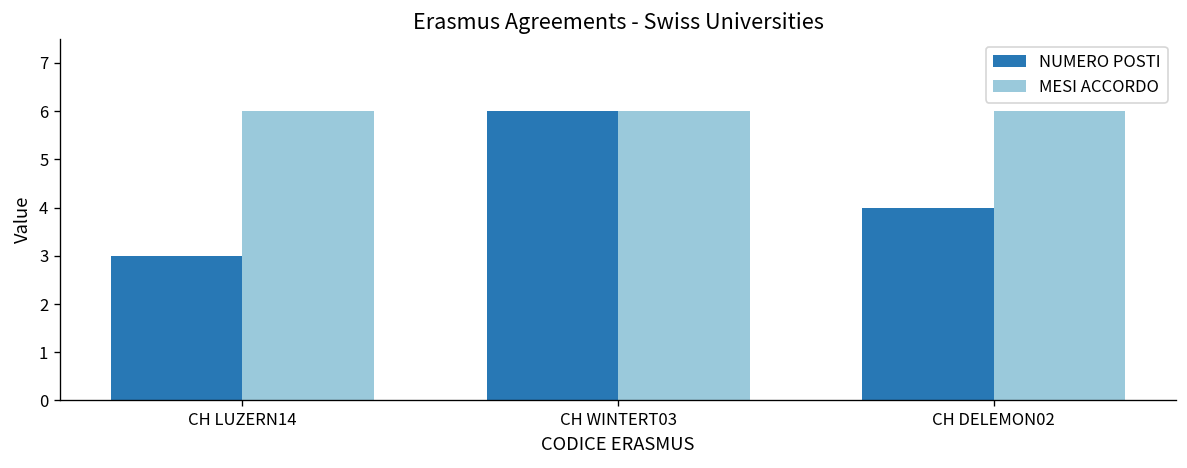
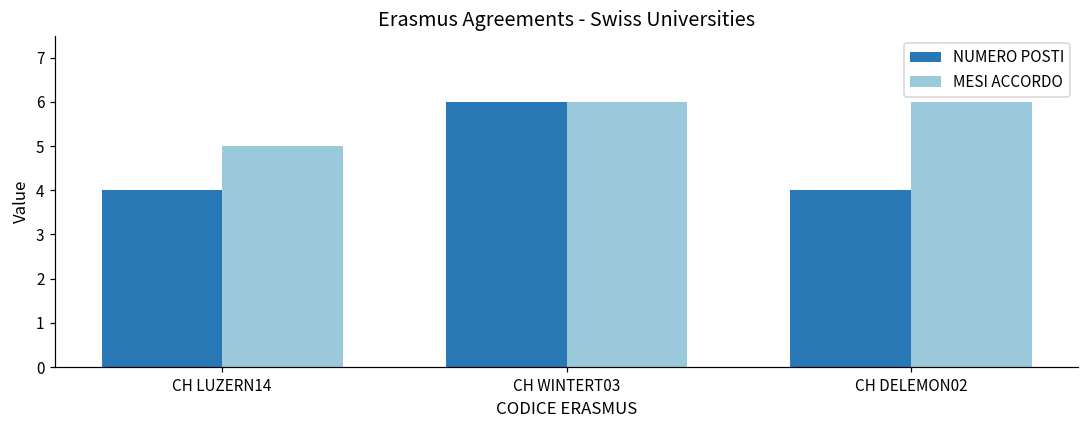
  {
    "NUMERO POSTI": {
-     "CH LUZERN14": 3,
+     "CH LUZERN14": 4,
      "CH WINTERT03": 6,
      "CH DELEMON02": 4
    },
    "MESI ACCORDO": {
-     "CH LUZERN14": 6,
+     "CH LUZERN14": 5,
      "CH WINTERT03": 6,
      "CH DELEMON02": 6
    }
  }
